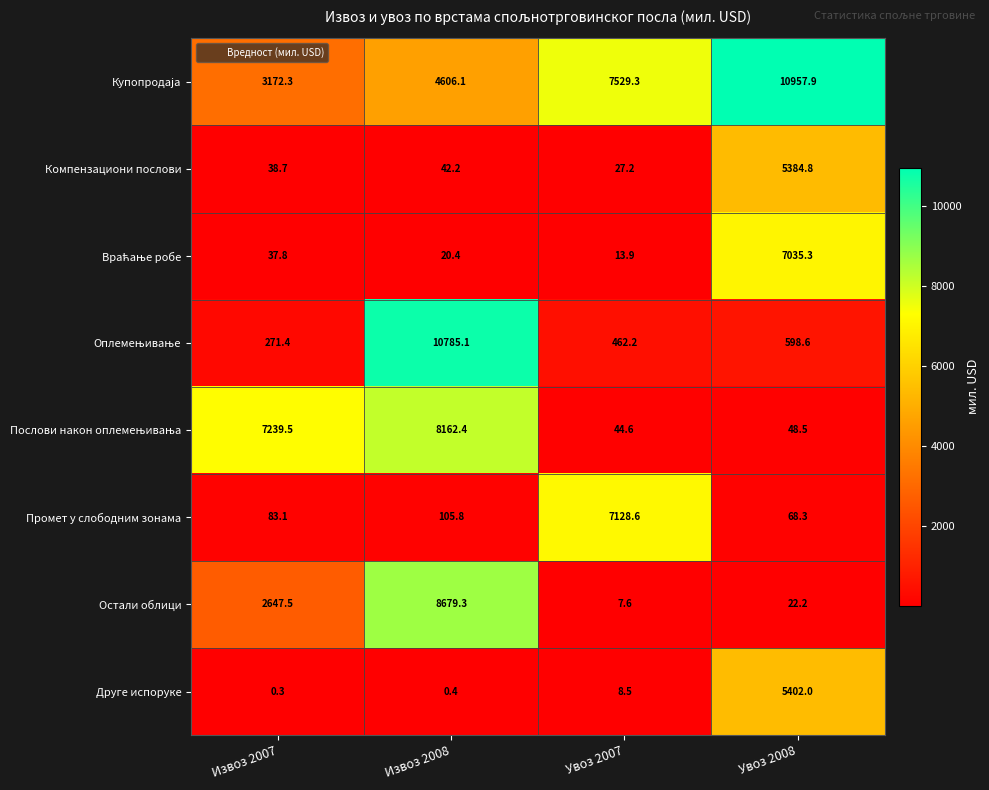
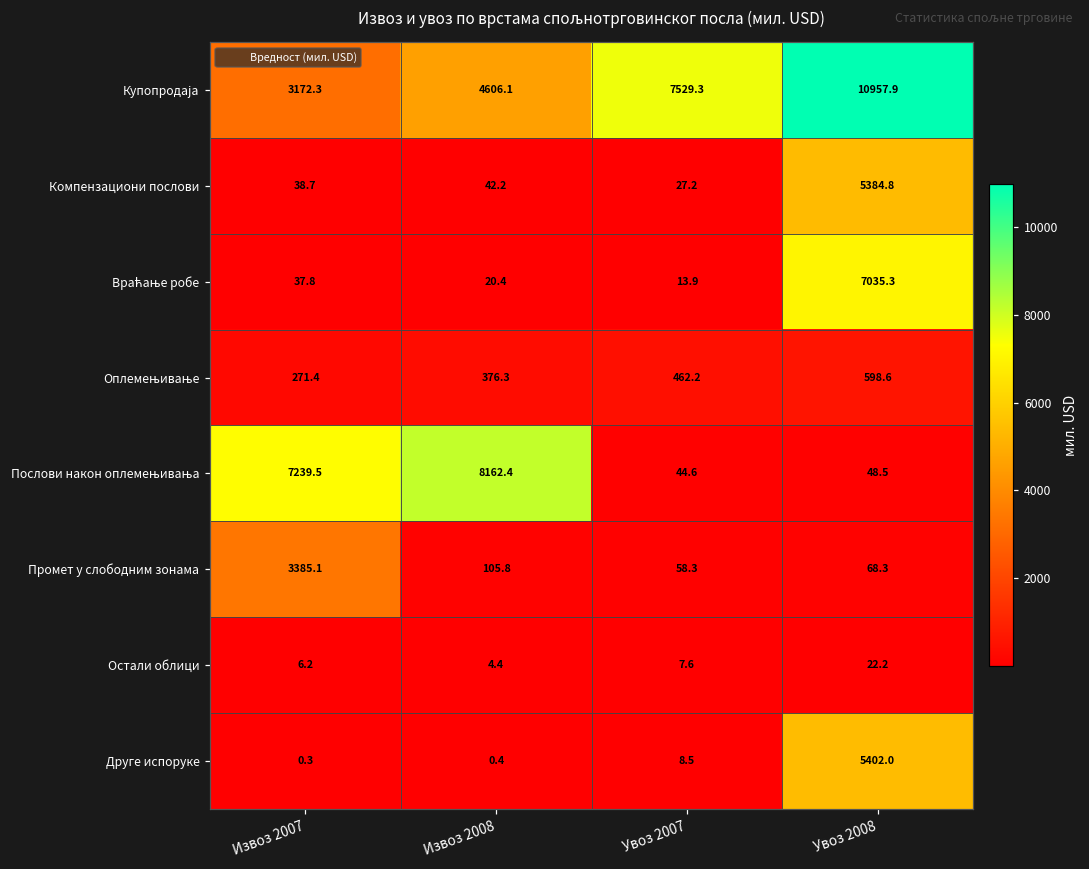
  {
    "Купопродаја": {
      "Извоз 2007": 3172.3,
      "Извоз 2008": 4606.1,
      "Увоз 2007": 7529.3,
      "Увоз 2008": 10957.9
    },
    "Компензациони послови": {
      "Извоз 2007": 38.7,
      "Извоз 2008": 42.2,
      "Увоз 2007": 27.2,
      "Увоз 2008": 5384.8
    },
    "Враћање робе": {
      "Извоз 2007": 37.8,
      "Извоз 2008": 20.4,
      "Увоз 2007": 13.9,
      "Увоз 2008": 7035.3
    },
    "Оплемењивање": {
      "Извоз 2007": 271.4,
-     "Извоз 2008": 10785.1,
+     "Извоз 2008": 376.3,
      "Увоз 2007": 462.2,
      "Увоз 2008": 598.6
    },
    "Послови након оплемењивања": {
      "Извоз 2007": 7239.5,
      "Извоз 2008": 8162.4,
      "Увоз 2007": 44.6,
      "Увоз 2008": 48.5
    },
    "Промет у слободним зонама": {
-     "Извоз 2007": 83.1,
+     "Извоз 2007": 3385.1,
      "Извоз 2008": 105.8,
-     "Увоз 2007": 7128.6,
+     "Увоз 2007": 58.3,
      "Увоз 2008": 68.3
    },
    "Остали облици": {
-     "Извоз 2007": 2647.5,
-     "Извоз 2008": 8679.3,
+     "Извоз 2007": 6.2,
+     "Извоз 2008": 4.4,
      "Увоз 2007": 7.6,
      "Увоз 2008": 22.2
    },
    "Друге испоруке": {
      "Извоз 2007": 0.3,
      "Извоз 2008": 0.4,
      "Увоз 2007": 8.5,
      "Увоз 2008": 5402.0
    }
  }
